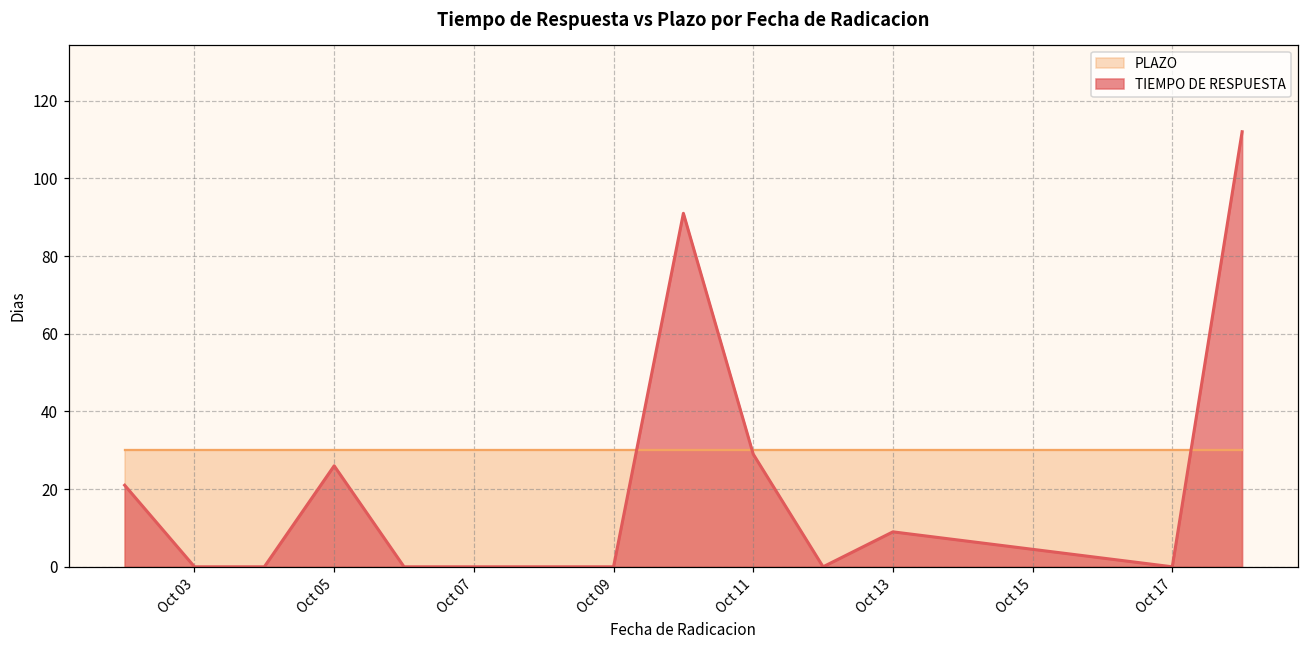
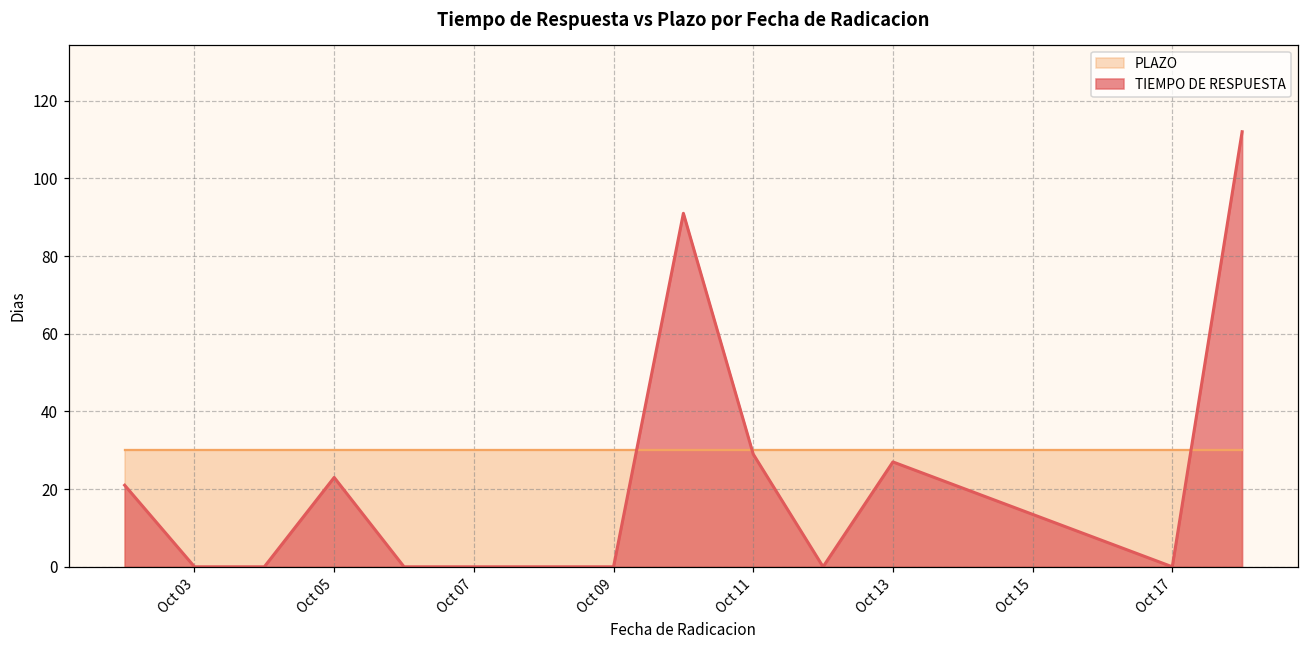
  {
    "PLAZO": {
      "Oct 03": 30,
      "Oct 05": 30,
      "Oct 09": 30,
      "Oct 11": 30,
      "Oct 13": 30,
      "Oct 17": 30
    },
    "TIEMPO DE RESPUESTA": {
      "Oct 03": 0,
-     "Oct 05": 26,
+     "Oct 05": 23,
      "Oct 09": 0,
      "Oct 11": 29,
-     "Oct 13": 9,
+     "Oct 13": 27,
      "Oct 17": 0
    }
  }
